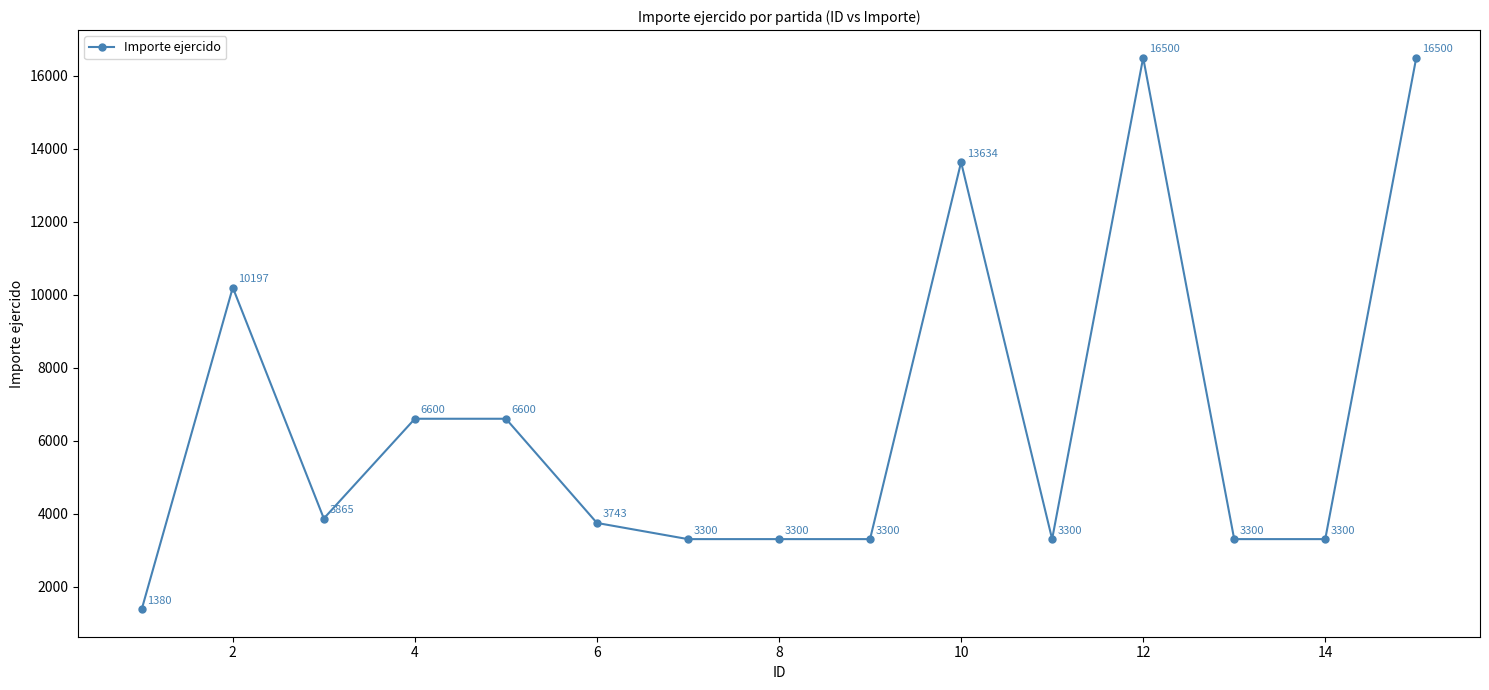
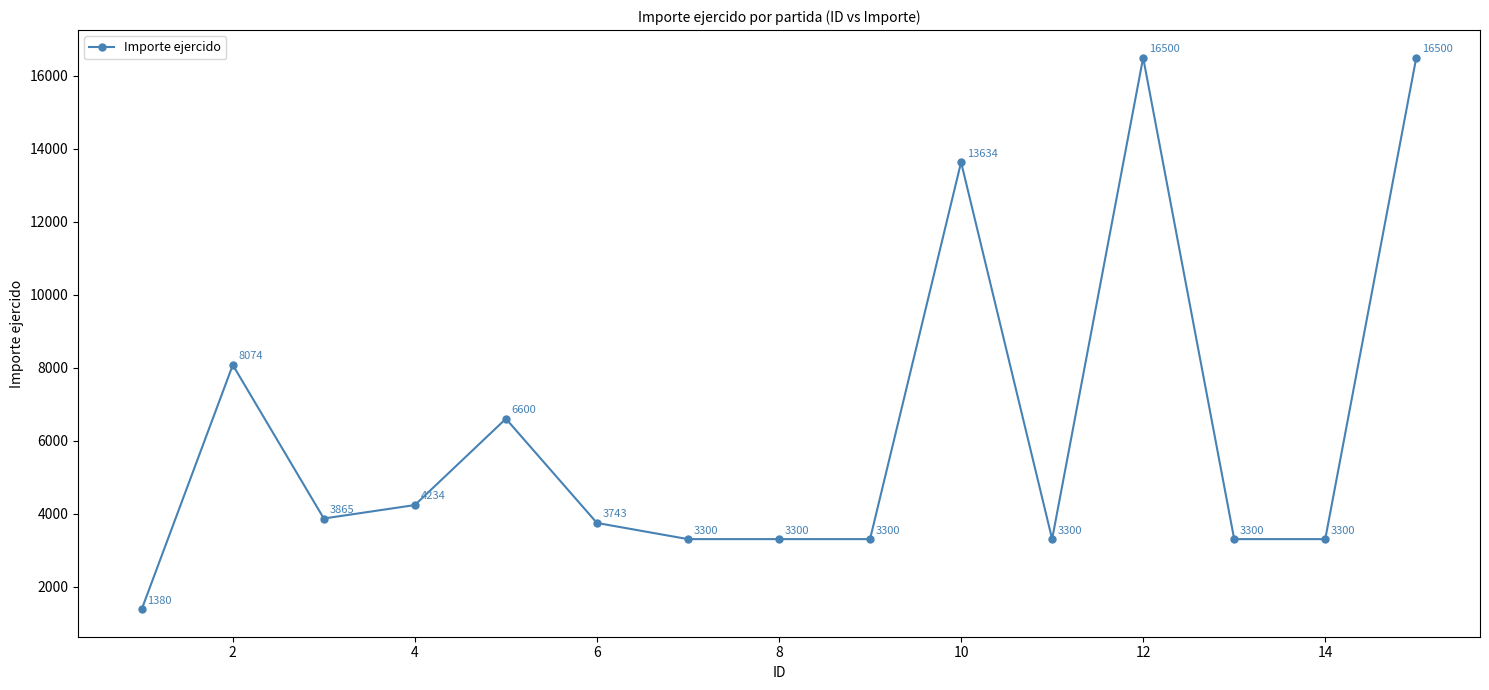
  {
-   "2": 10197,
-   "4": 6600,
+   "2": 8074,
+   "4": 4234,
    "6": 3743,
    "8": 3300,
    "10": 13634,
    "12": 16500,
    "14": 3300
  }
